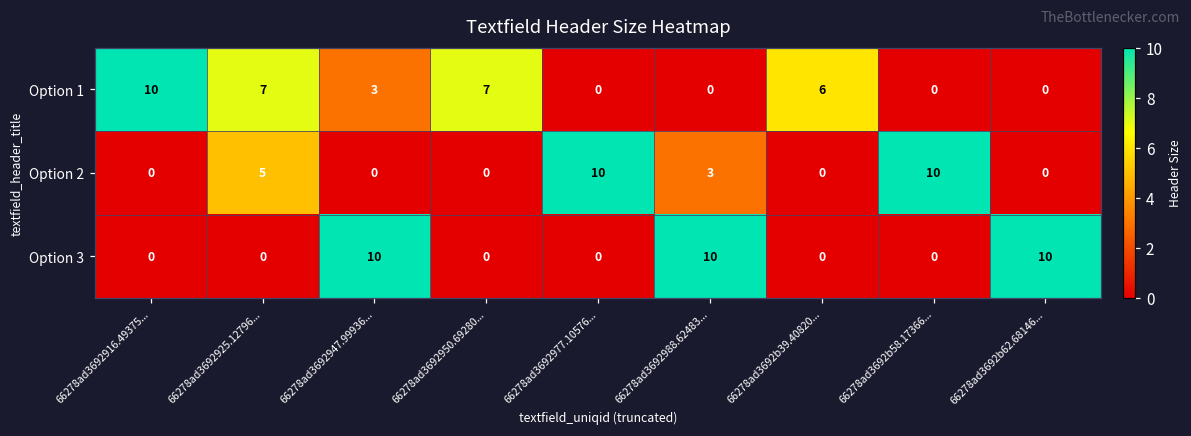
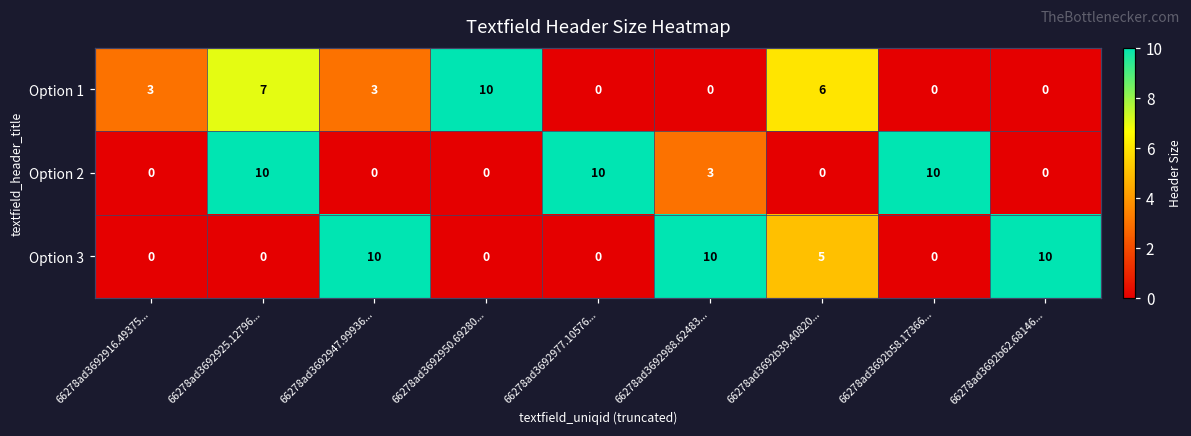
  {
    "Option 1": {
-     "66278ad3692916.49375...": 10,
+     "66278ad3692916.49375...": 3,
      "66278ad3692925.12796...": 7,
      "66278ad3692947.99936...": 3,
-     "66278ad3692950.69280...": 7,
+     "66278ad3692950.69280...": 10,
      "66278ad3692977.10576...": 0,
      "66278ad3692988.62483...": 0,
      "66278ad3692b39.40820...": 6,
      "66278ad3692b58.17366...": 0,
      "66278ad3692b62.68146...": 0
    },
    "Option 2": {
      "66278ad3692916.49375...": 0,
-     "66278ad3692925.12796...": 5,
+     "66278ad3692925.12796...": 10,
      "66278ad3692947.99936...": 0,
      "66278ad3692950.69280...": 0,
      "66278ad3692977.10576...": 10,
      "66278ad3692988.62483...": 3,
      "66278ad3692b39.40820...": 0,
      "66278ad3692b58.17366...": 10,
      "66278ad3692b62.68146...": 0
    },
    "Option 3": {
      "66278ad3692916.49375...": 0,
      "66278ad3692925.12796...": 0,
      "66278ad3692947.99936...": 10,
      "66278ad3692950.69280...": 0,
      "66278ad3692977.10576...": 0,
      "66278ad3692988.62483...": 10,
-     "66278ad3692b39.40820...": 0,
+     "66278ad3692b39.40820...": 5,
      "66278ad3692b58.17366...": 0,
      "66278ad3692b62.68146...": 10
    }
  }
